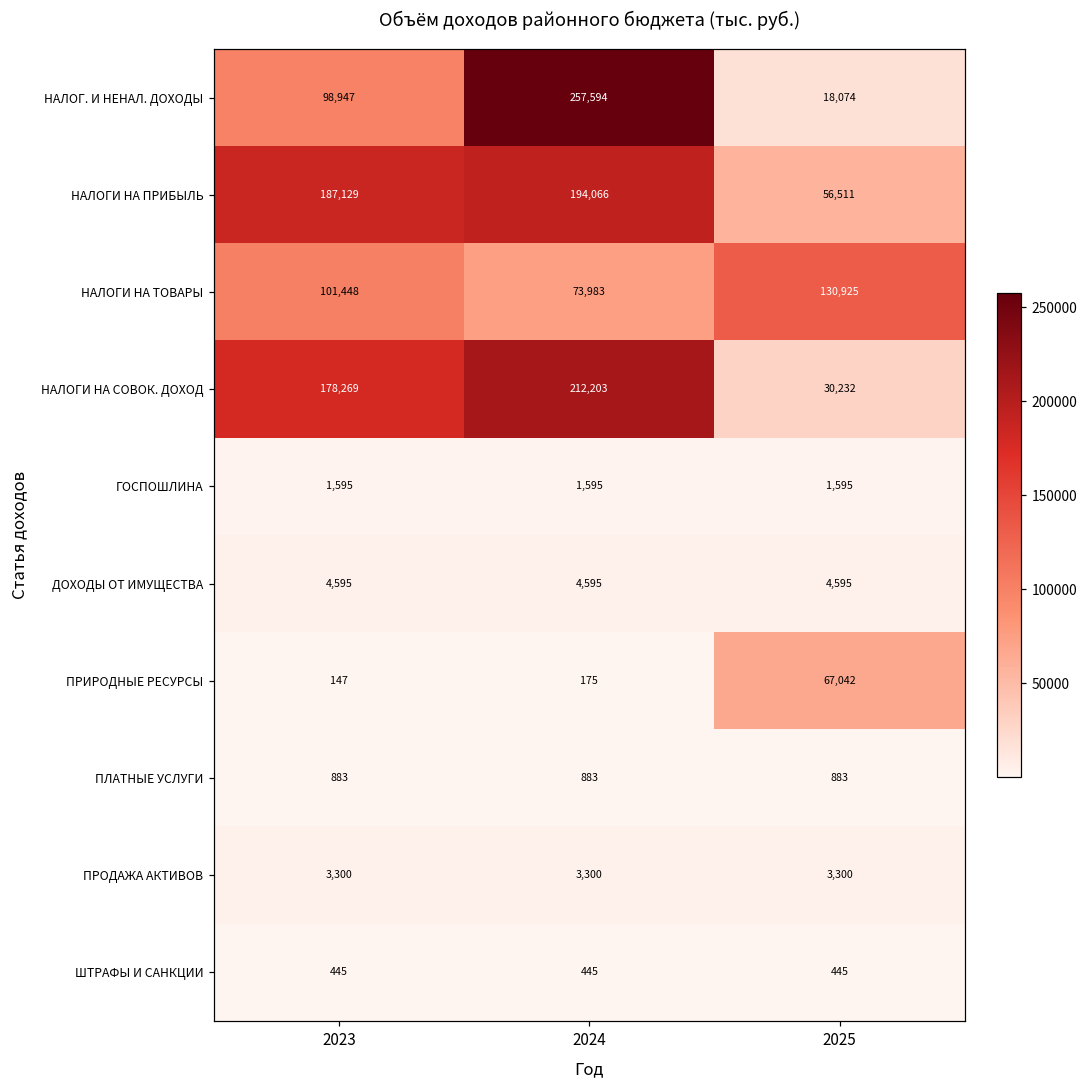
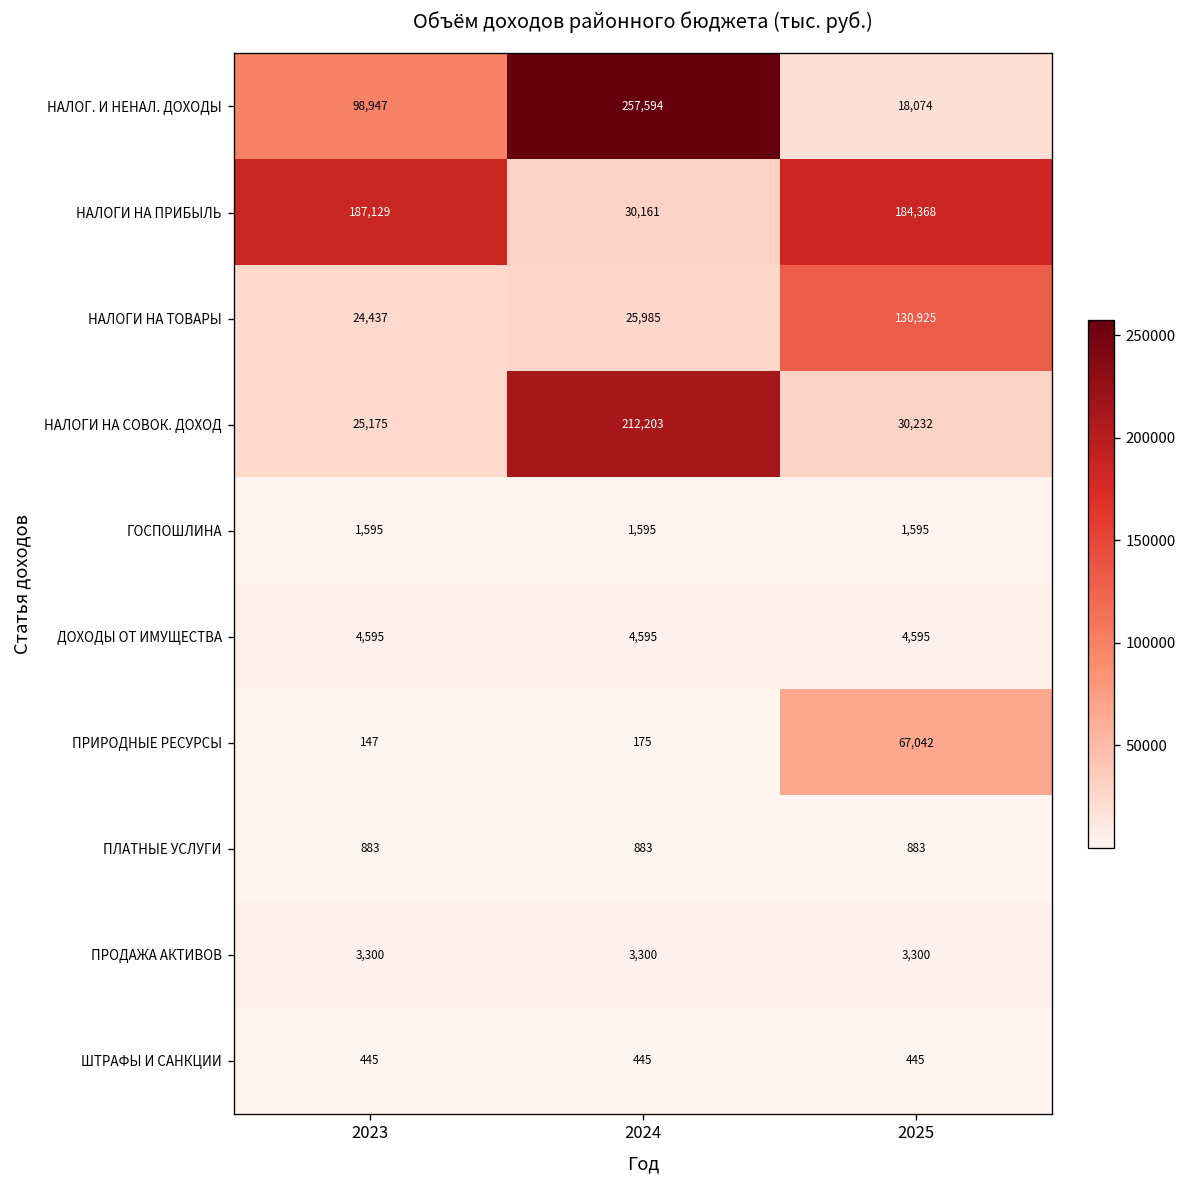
  {
    "НАЛОГ. И НЕНАЛ. ДОХОДЫ": {
      "2023": "98,947",
      "2024": "257,594",
      "2025": "18,074"
    },
    "НАЛОГИ НА ПРИБЫЛЬ": {
      "2023": "187,129",
-     "2024": "194,066",
-     "2025": "56,511"
+     "2024": "30,161",
+     "2025": "184,368"
    },
    "НАЛОГИ НА ТОВАРЫ": {
-     "2023": "101,448",
-     "2024": "73,983",
+     "2023": "24,437",
+     "2024": "25,985",
      "2025": "130,925"
    },
    "НАЛОГИ НА СОВОК. ДОХОД": {
-     "2023": "178,269",
+     "2023": "25,175",
      "2024": "212,203",
      "2025": "30,232"
    },
    "ГОСПОШЛИНА": {
      "2023": "1,595",
      "2024": "1,595",
      "2025": "1,595"
    },
    "ДОХОДЫ ОТ ИМУЩЕСТВА": {
      "2023": "4,595",
      "2024": "4,595",
      "2025": "4,595"
    },
    "ПРИРОДНЫЕ РЕСУРСЫ": {
      "2023": "147",
      "2024": "175",
      "2025": "67,042"
    },
    "ПЛАТНЫЕ УСЛУГИ": {
      "2023": "883",
      "2024": "883",
      "2025": "883"
    },
    "ПРОДАЖА АКТИВОВ": {
      "2023": "3,300",
      "2024": "3,300",
      "2025": "3,300"
    },
    "ШТРАФЫ И САНКЦИИ": {
      "2023": "445",
      "2024": "445",
      "2025": "445"
    }
  }
